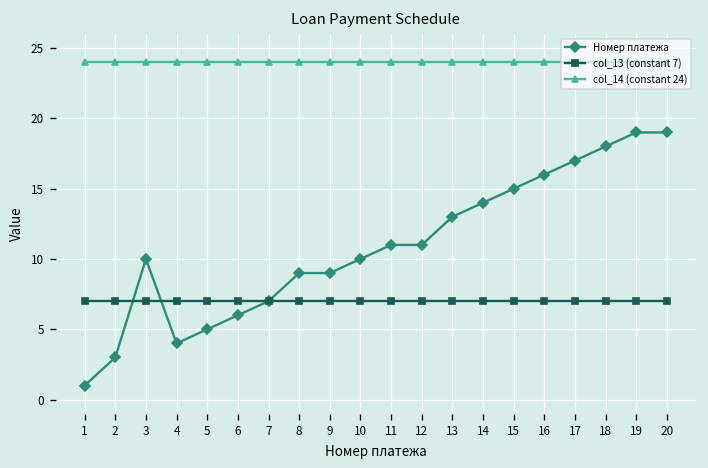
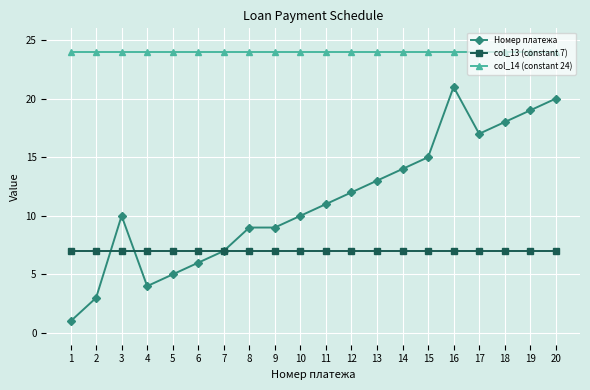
  {
    "Номер платежа": {
      "1": 1,
      "2": 3,
      "3": 10,
      "4": 4,
      "5": 5,
      "6": 6,
      "8": 9,
      "9": 9,
      "10": 10,
      "11": 11,
-     "12": 11,
+     "12": 12,
      "13": 13,
      "14": 14,
      "15": 15,
-     "16": 16,
+     "16": 21,
      "17": 17,
      "18": 18,
      "19": 19,
-     "20": 19
+     "20": 20
    },
    "col_13 (constant 7)": {
      "1": 7,
      "2": 7,
      "3": 7,
      "4": 7,
      "5": 7,
      "6": 7,
      "8": 7,
      "9": 7,
      "10": 7,
      "11": 7,
      "12": 7,
      "13": 7,
      "14": 7,
      "15": 7,
      "16": 7,
      "17": 7,
      "18": 7,
      "19": 7,
      "20": 7
    },
    "col_14 (constant 24)": {
      "1": 24,
      "2": 24,
      "3": 24,
      "4": 24,
      "5": 24,
      "6": 24,
      "7": 24,
      "8": 24,
      "9": 24,
      "10": 24,
      "11": 24,
      "12": 24,
      "13": 24,
      "14": 24,
      "15": 24,
      "16": 24
    }
  }
